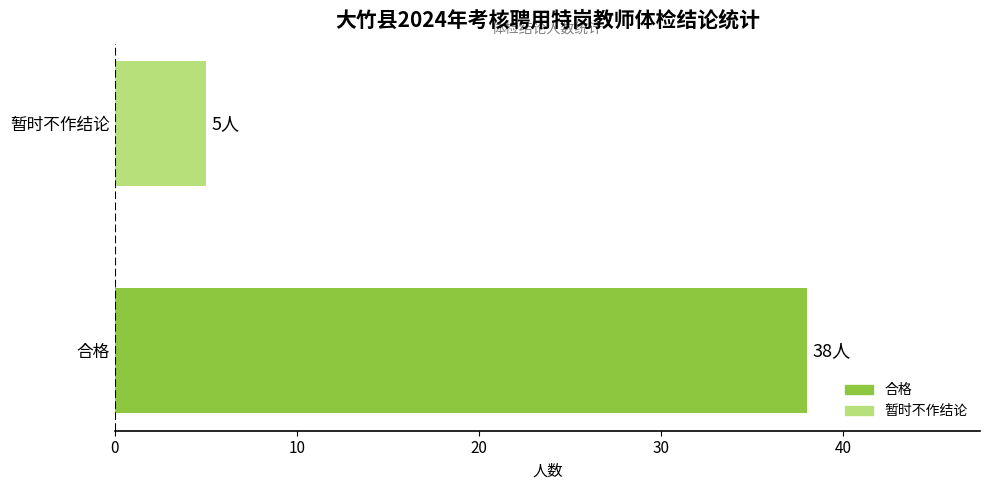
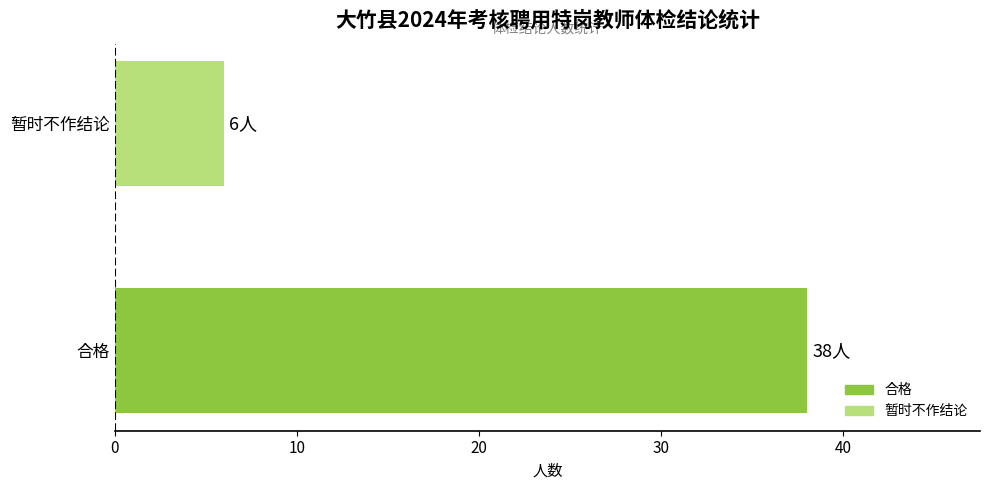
  {
-   "暂时不作结论": "5人",
+   "暂时不作结论": "6人",
    "合格": "38人"
  }
